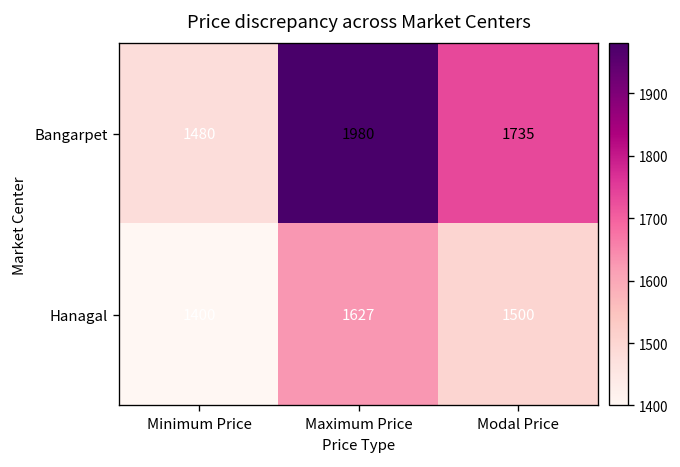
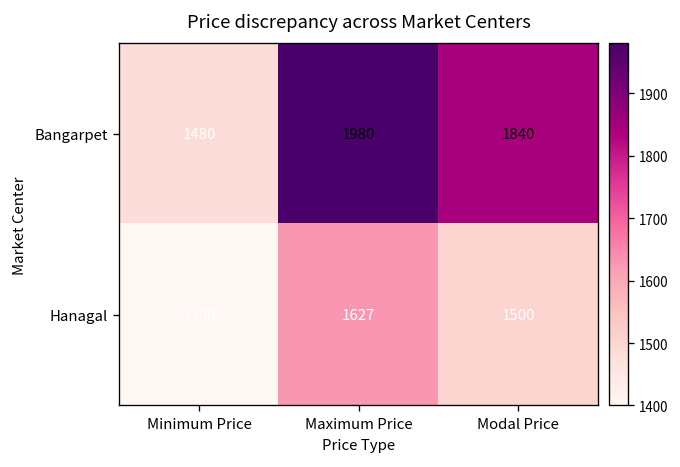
  {
    "Bangarpet": {
      "Maximum Price": 1980,
-     "Modal Price": 1735
+     "Modal Price": 1840
    },
    "Hanagal": {
      "Maximum Price": 1627
    }
  }
